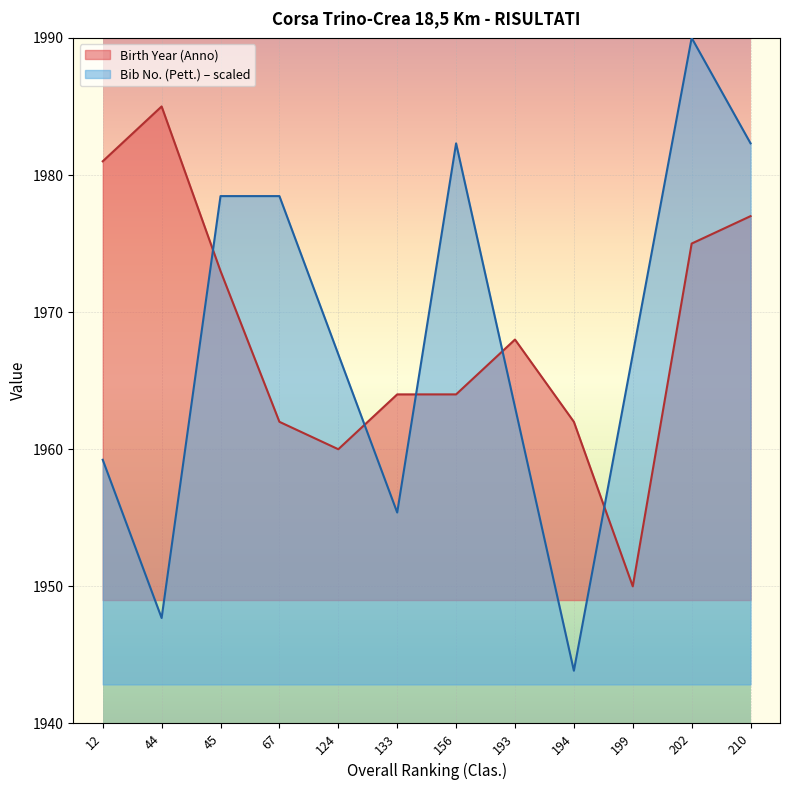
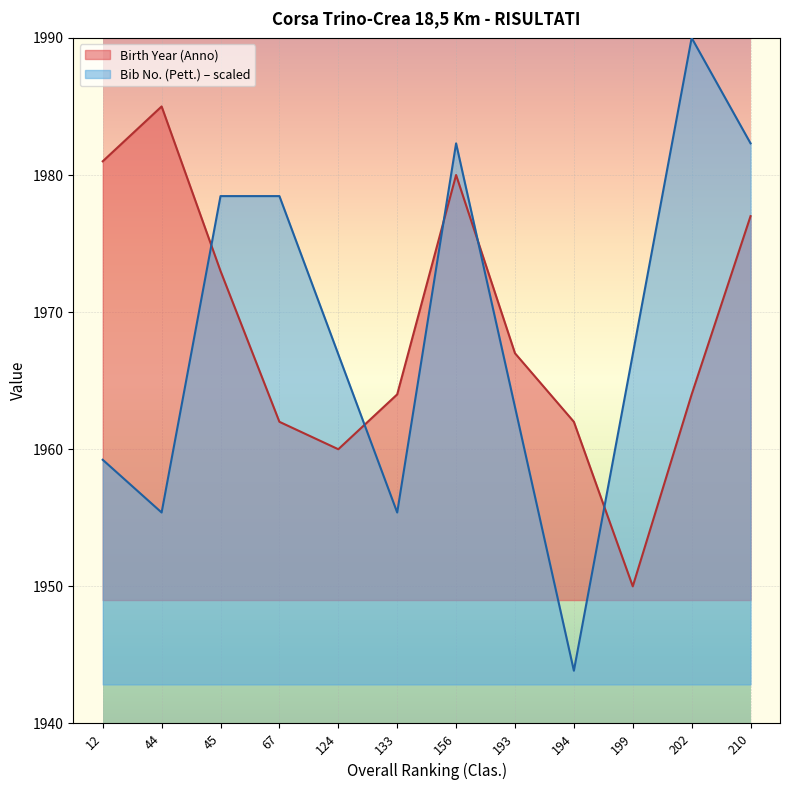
  {
    "Birth Year (Anno)": {
      "12": 1981,
      "44": 1985,
      "45": 1973,
      "67": 1962,
      "124": 1960,
      "133": 1964,
-     "156": 1964,
-     "193": 1968,
+     "156": 1980,
+     "193": 1967,
      "194": 1962,
      "199": 1950,
-     "202": 1975,
+     "202": 1964,
      "210": 1977
    },
    "Bib No. (Pett.) – scaled": {
      "12": 1959.2,
-     "44": 1947.7,
+     "44": 1955.4,
      "45": 1978.5,
      "67": 1978.5,
      "124": 1966.9,
      "133": 1955.4,
      "156": 1982.3,
      "193": 1963.1,
      "194": 1943.8,
      "199": 1966.9,
      "202": 1990.0,
      "210": 1982.3
    }
  }
